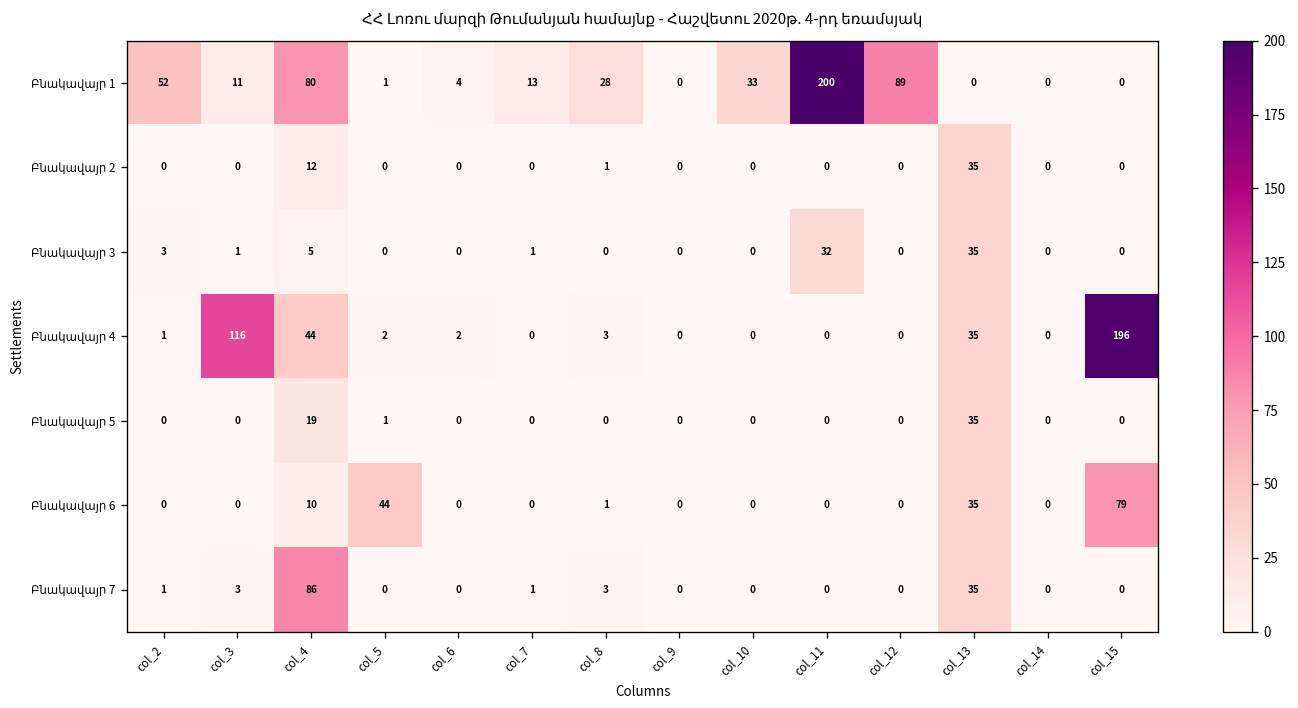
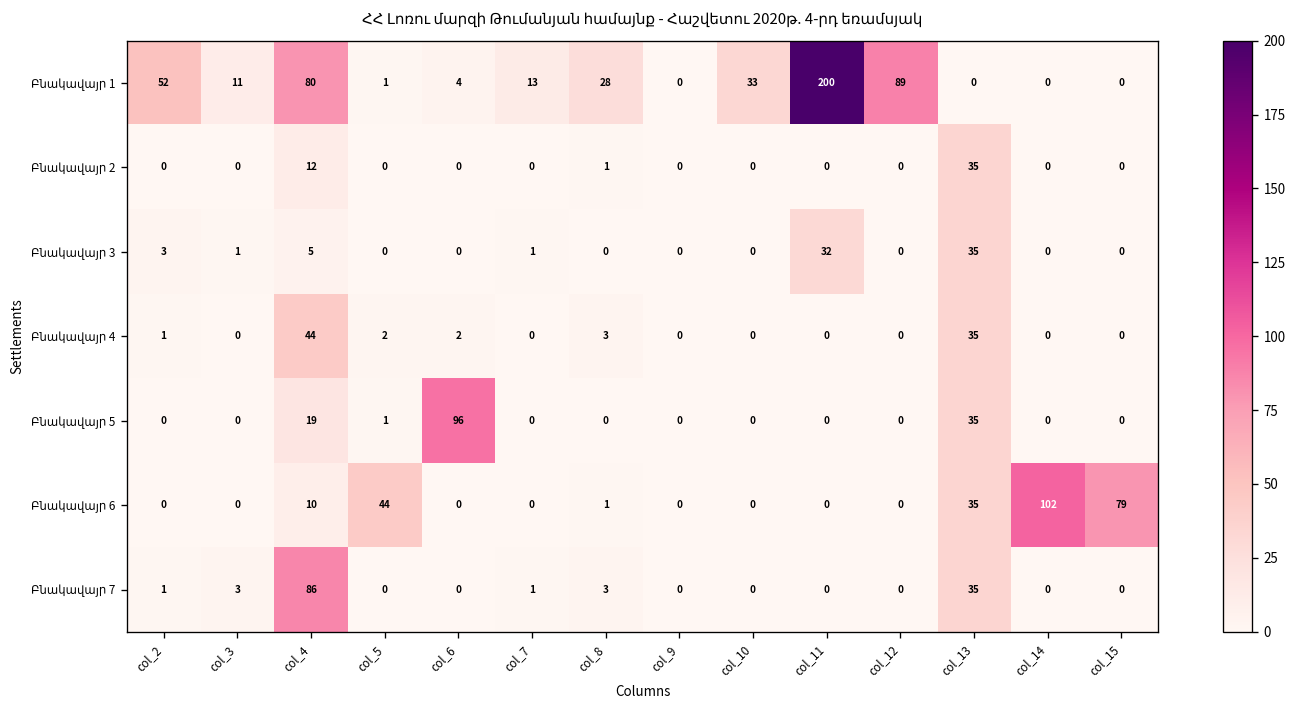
  {
    "Բնակավայր 1": {
      "col_2": 52,
      "col_3": 11,
      "col_4": 80,
      "col_5": 1,
      "col_6": 4,
      "col_7": 13,
      "col_8": 28,
      "col_9": 0,
      "col_10": 33,
      "col_11": 200,
      "col_12": 89,
      "col_13": 0,
      "col_14": 0,
      "col_15": 0
    },
    "Բնակավայր 2": {
      "col_2": 0,
      "col_3": 0,
      "col_4": 12,
      "col_5": 0,
      "col_6": 0,
      "col_7": 0,
      "col_8": 1,
      "col_9": 0,
      "col_10": 0,
      "col_11": 0,
      "col_12": 0,
      "col_13": 35,
      "col_14": 0,
      "col_15": 0
    },
    "Բնակավայր 3": {
      "col_2": 3,
      "col_3": 1,
      "col_4": 5,
      "col_5": 0,
      "col_6": 0,
      "col_7": 1,
      "col_8": 0,
      "col_9": 0,
      "col_10": 0,
      "col_11": 32,
      "col_12": 0,
      "col_13": 35,
      "col_14": 0,
      "col_15": 0
    },
    "Բնակավայր 4": {
      "col_2": 1,
-     "col_3": 116,
+     "col_3": 0,
      "col_4": 44,
      "col_5": 2,
      "col_6": 2,
      "col_7": 0,
      "col_8": 3,
      "col_9": 0,
      "col_10": 0,
      "col_11": 0,
      "col_12": 0,
      "col_13": 35,
      "col_14": 0,
-     "col_15": 196
+     "col_15": 0
    },
    "Բնակավայր 5": {
      "col_2": 0,
      "col_3": 0,
      "col_4": 19,
      "col_5": 1,
-     "col_6": 0,
+     "col_6": 96,
      "col_7": 0,
      "col_8": 0,
      "col_9": 0,
      "col_10": 0,
      "col_11": 0,
      "col_12": 0,
      "col_13": 35,
      "col_14": 0,
      "col_15": 0
    },
    "Բնակավայր 6": {
      "col_2": 0,
      "col_3": 0,
      "col_4": 10,
      "col_5": 44,
      "col_6": 0,
      "col_7": 0,
      "col_8": 1,
      "col_9": 0,
      "col_10": 0,
      "col_11": 0,
      "col_12": 0,
      "col_13": 35,
-     "col_14": 0,
+     "col_14": 102,
      "col_15": 79
    },
    "Բնակավայր 7": {
      "col_2": 1,
      "col_3": 3,
      "col_4": 86,
      "col_5": 0,
      "col_6": 0,
      "col_7": 1,
      "col_8": 3,
      "col_9": 0,
      "col_10": 0,
      "col_11": 0,
      "col_12": 0,
      "col_13": 35,
      "col_14": 0,
      "col_15": 0
    }
  }
